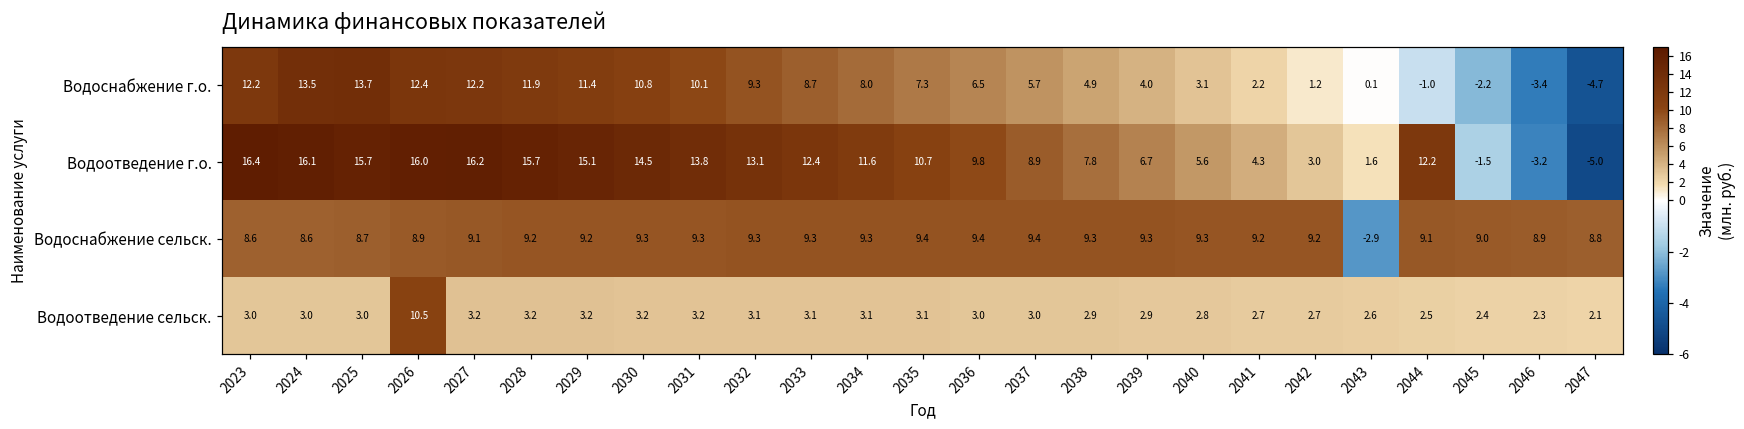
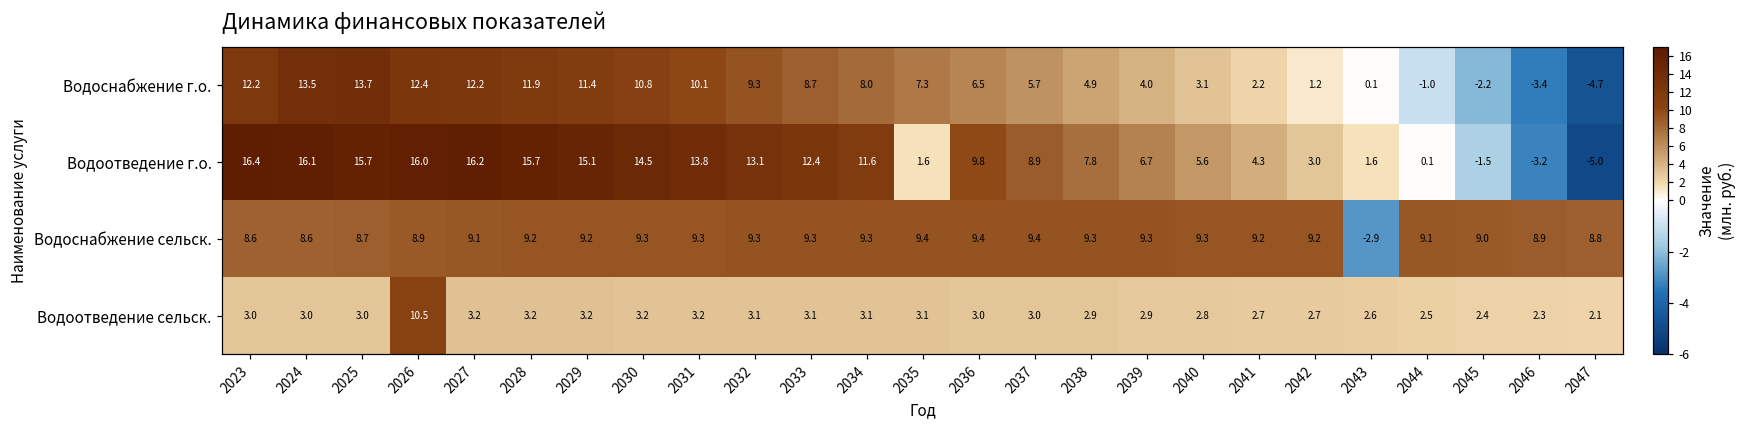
  {
    "Водоснабжение г.о.": {
      "2023": 12.2,
      "2024": 13.5,
      "2025": 13.7,
      "2026": 12.4,
      "2027": 12.2,
      "2028": 11.9,
      "2029": 11.4,
      "2030": 10.8,
      "2031": 10.1,
      "2032": 9.3,
      "2033": 8.7,
      "2034": 8.0,
      "2035": 7.3,
      "2036": 6.5,
      "2037": 5.7,
      "2038": 4.9,
      "2039": 4.0,
      "2040": 3.1,
      "2041": 2.2,
      "2042": 1.2,
      "2043": 0.1,
      "2044": -1.0,
      "2045": -2.2,
      "2046": -3.4,
      "2047": -4.7
    },
    "Водоотведение г.о.": {
      "2023": 16.4,
      "2024": 16.1,
      "2025": 15.7,
      "2026": 16.0,
      "2027": 16.2,
      "2028": 15.7,
      "2029": 15.1,
      "2030": 14.5,
      "2031": 13.8,
      "2032": 13.1,
      "2033": 12.4,
      "2034": 11.6,
-     "2035": 10.7,
+     "2035": 1.6,
      "2036": 9.8,
      "2037": 8.9,
      "2038": 7.8,
      "2039": 6.7,
      "2040": 5.6,
      "2041": 4.3,
      "2042": 3.0,
      "2043": 1.6,
-     "2044": 12.2,
+     "2044": 0.1,
      "2045": -1.5,
      "2046": -3.2,
      "2047": -5.0
    },
    "Водоснабжение сельск.": {
      "2023": 8.6,
      "2024": 8.6,
      "2025": 8.7,
      "2026": 8.9,
      "2027": 9.1,
      "2028": 9.2,
      "2029": 9.2,
      "2030": 9.3,
      "2031": 9.3,
      "2032": 9.3,
      "2033": 9.3,
      "2034": 9.3,
      "2035": 9.4,
      "2036": 9.4,
      "2037": 9.4,
      "2038": 9.3,
      "2039": 9.3,
      "2040": 9.3,
      "2041": 9.2,
      "2042": 9.2,
      "2043": -2.9,
      "2044": 9.1,
      "2045": 9.0,
      "2046": 8.9,
      "2047": 8.8
    },
    "Водоотведение сельск.": {
      "2023": 3.0,
      "2024": 3.0,
      "2025": 3.0,
      "2026": 10.5,
      "2027": 3.2,
      "2028": 3.2,
      "2029": 3.2,
      "2030": 3.2,
      "2031": 3.2,
      "2032": 3.1,
      "2033": 3.1,
      "2034": 3.1,
      "2035": 3.1,
      "2036": 3.0,
      "2037": 3.0,
      "2038": 2.9,
      "2039": 2.9,
      "2040": 2.8,
      "2041": 2.7,
      "2042": 2.7,
      "2043": 2.6,
      "2044": 2.5,
      "2045": 2.4,
      "2046": 2.3,
      "2047": 2.1
    }
  }
